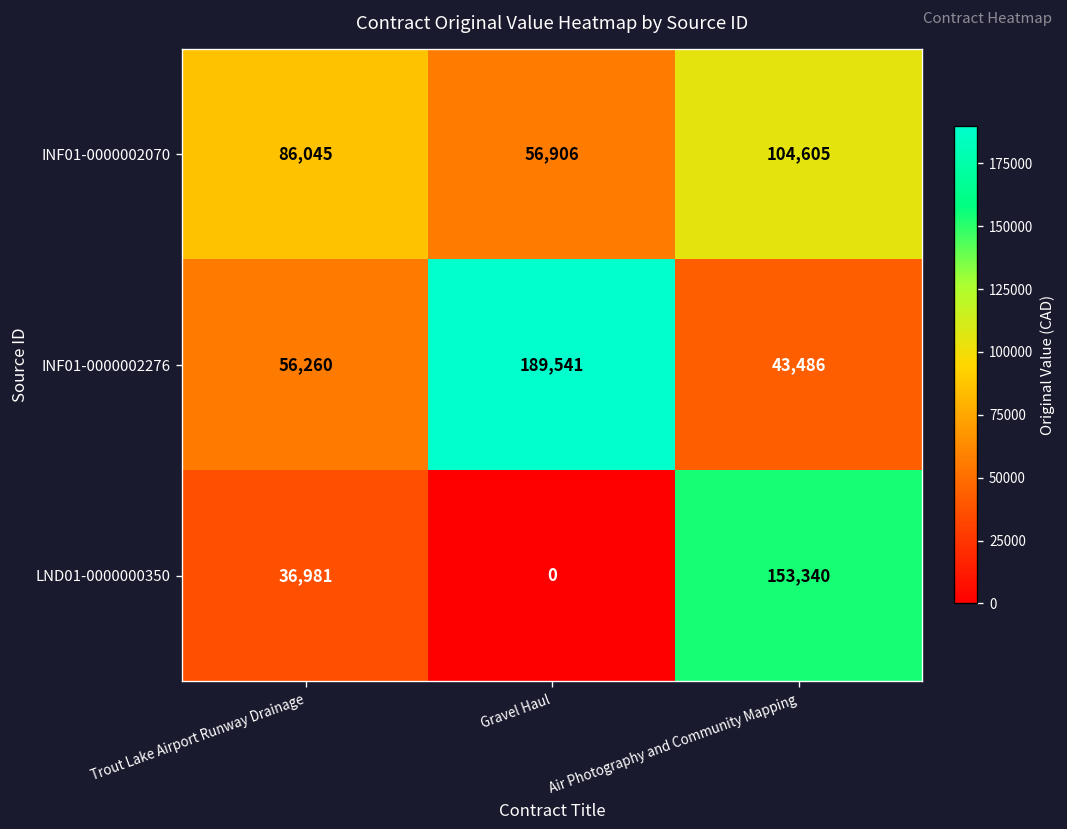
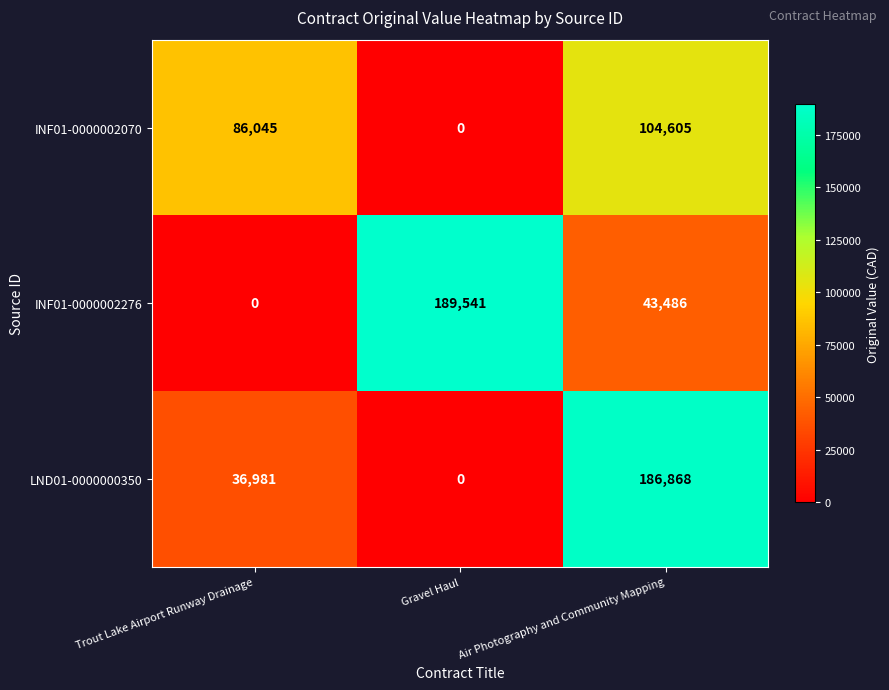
  {
    "INF01-0000002070": {
      "Trout Lake Airport Runway Drainage": "86,045",
-     "Gravel Haul": "56,906",
+     "Gravel Haul": "0",
      "Air Photography and Community Mapping": "104,605"
    },
    "INF01-0000002276": {
-     "Trout Lake Airport Runway Drainage": "56,260",
+     "Trout Lake Airport Runway Drainage": "0",
      "Gravel Haul": "189,541",
      "Air Photography and Community Mapping": "43,486"
    },
    "LND01-0000000350": {
      "Trout Lake Airport Runway Drainage": "36,981",
      "Gravel Haul": "0",
-     "Air Photography and Community Mapping": "153,340"
+     "Air Photography and Community Mapping": "186,868"
    }
  }
